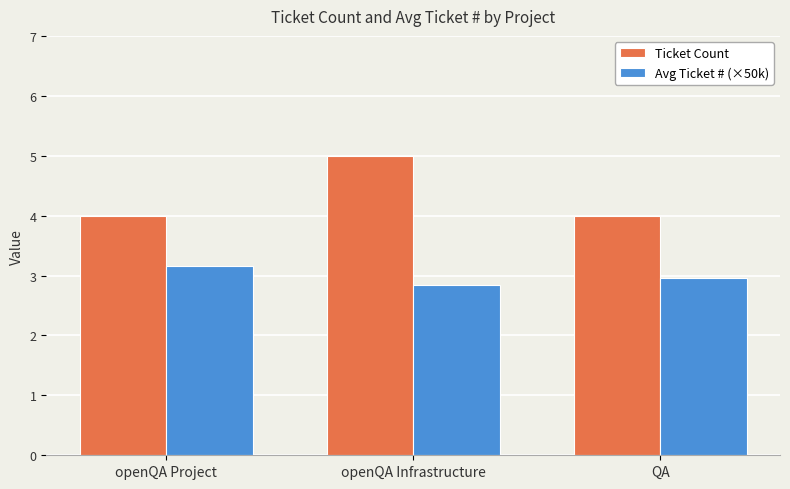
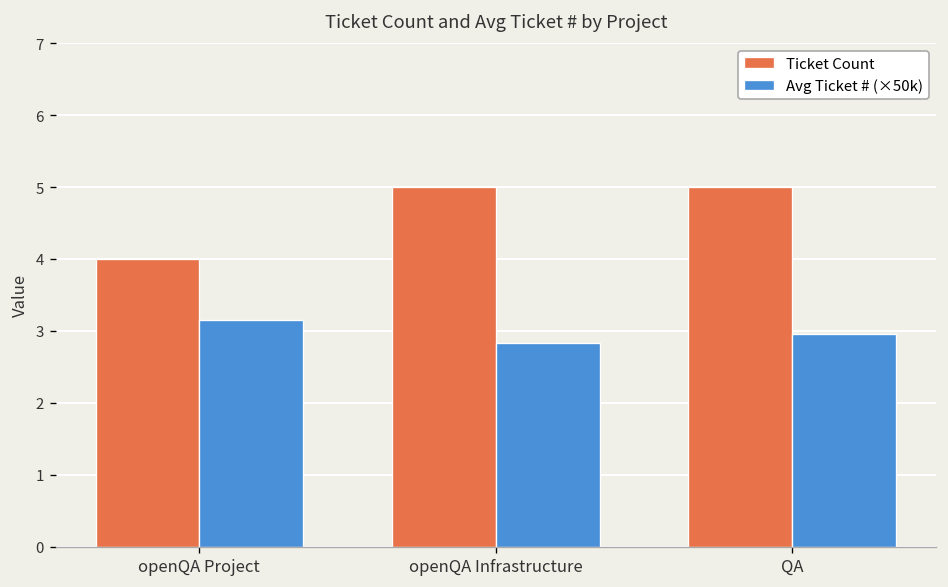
  {
    "Ticket Count": {
      "openQA Project": 4,
      "openQA Infrastructure": 5,
-     "QA": 4
+     "QA": 5
    },
    "Avg Ticket # (×50k)": {
      "openQA Project": 3.2,
      "openQA Infrastructure": 2.8,
      "QA": 3
    }
  }
